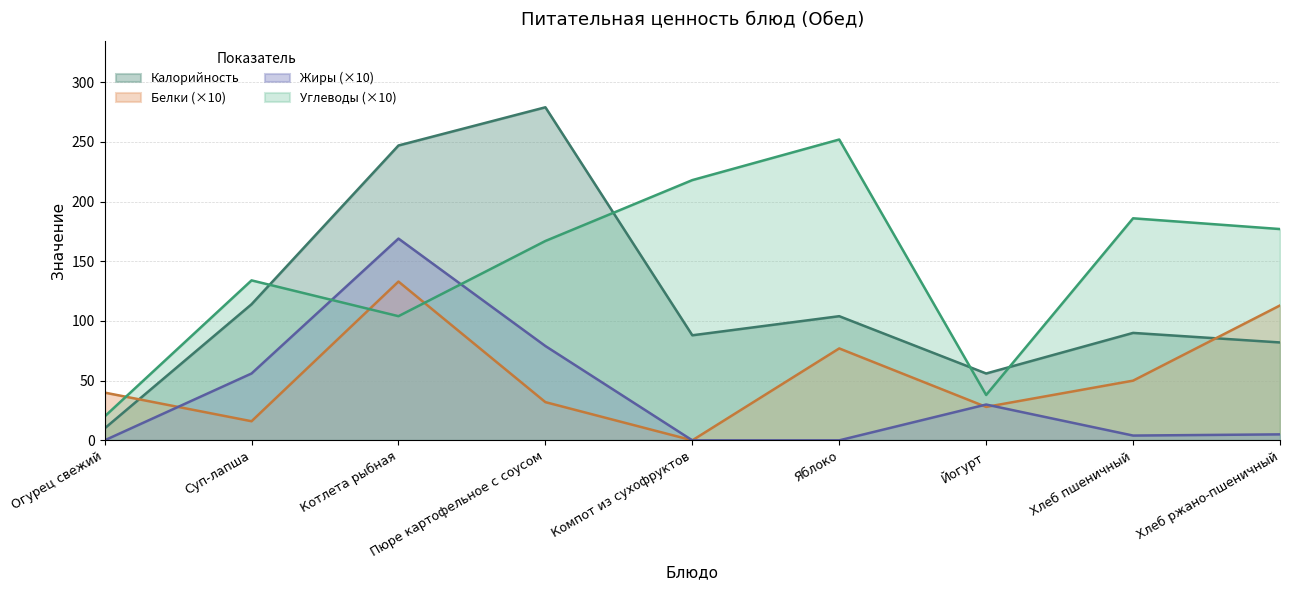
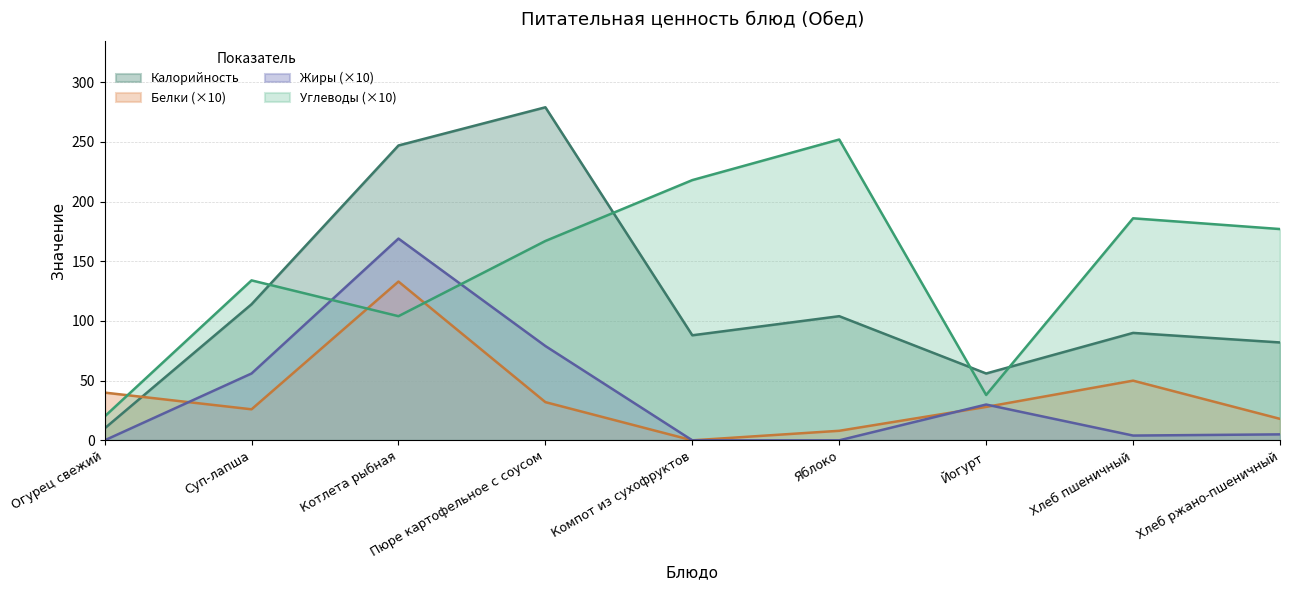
  {
    "Белки (×10)": {
      "Огурец свежий": 40,
-     "Суп-лапша": 16,
+     "Суп-лапша": 26,
      "Котлета рыбная": 133,
      "Пюре картофельное с соусом": 32,
-     "Яблоко": 77,
+     "Яблоко": 8,
      "Хлеб пшеничный": 50,
-     "Хлеб ржано-пшеничный": 113
+     "Хлеб ржано-пшеничный": 18
    }
  }
